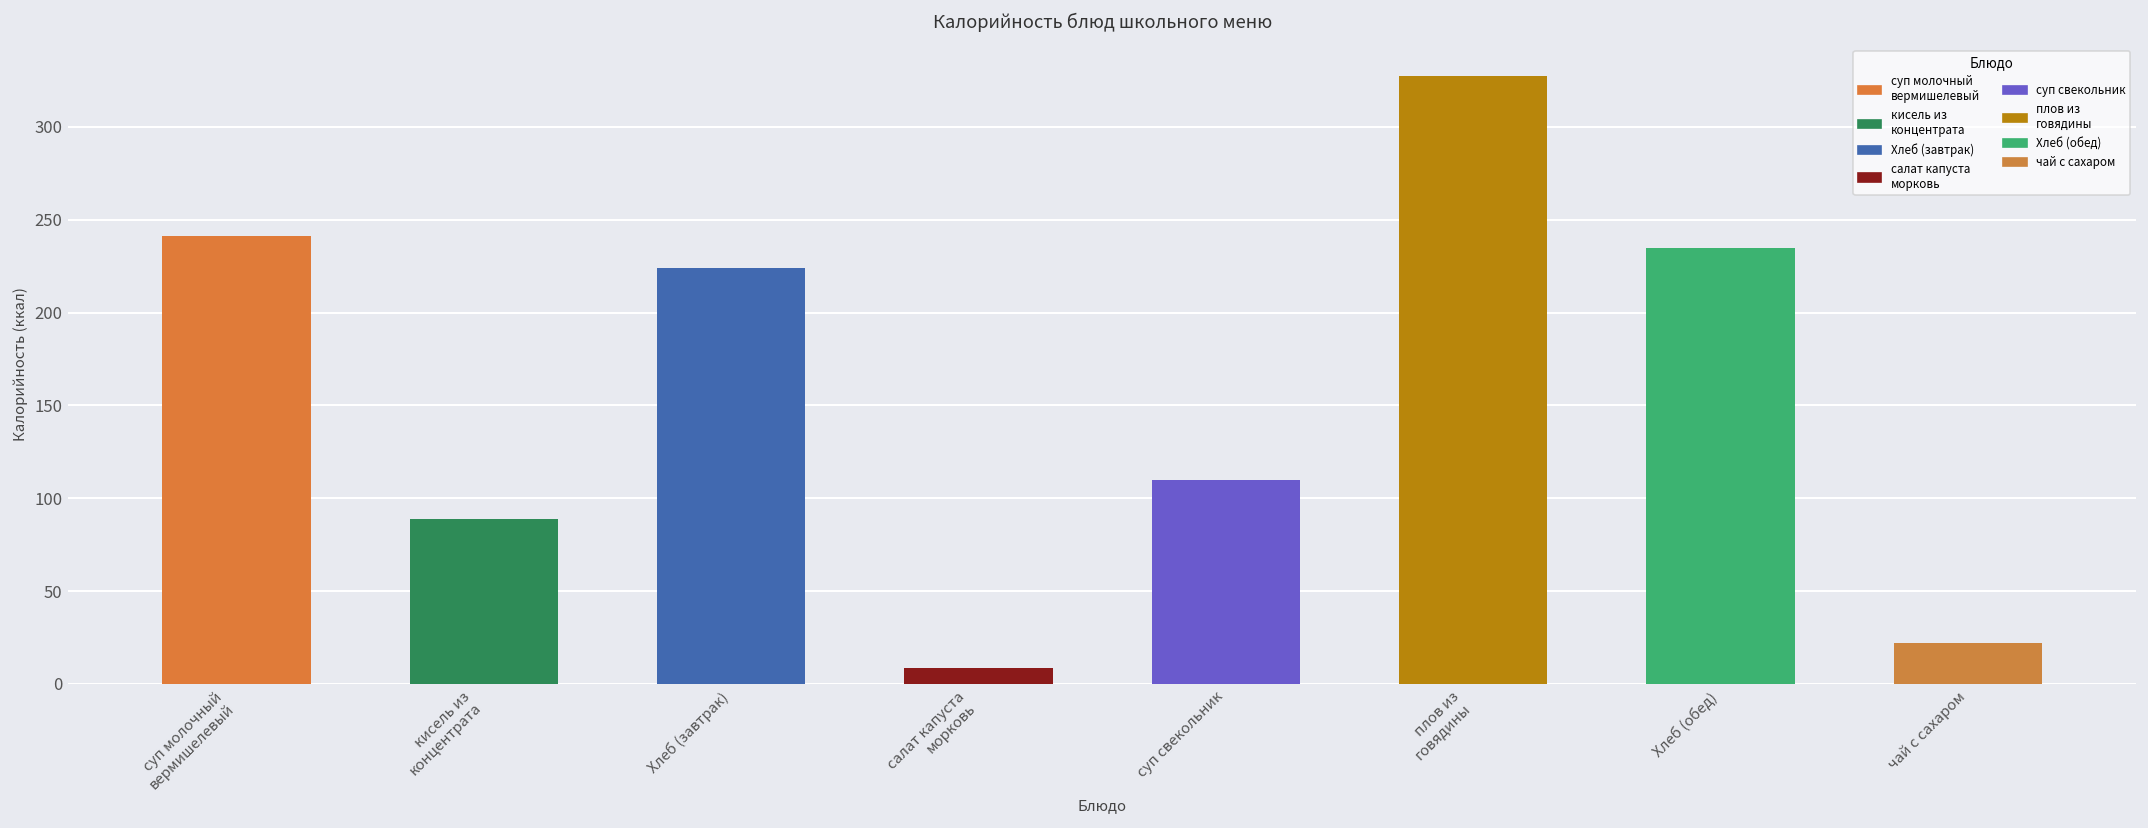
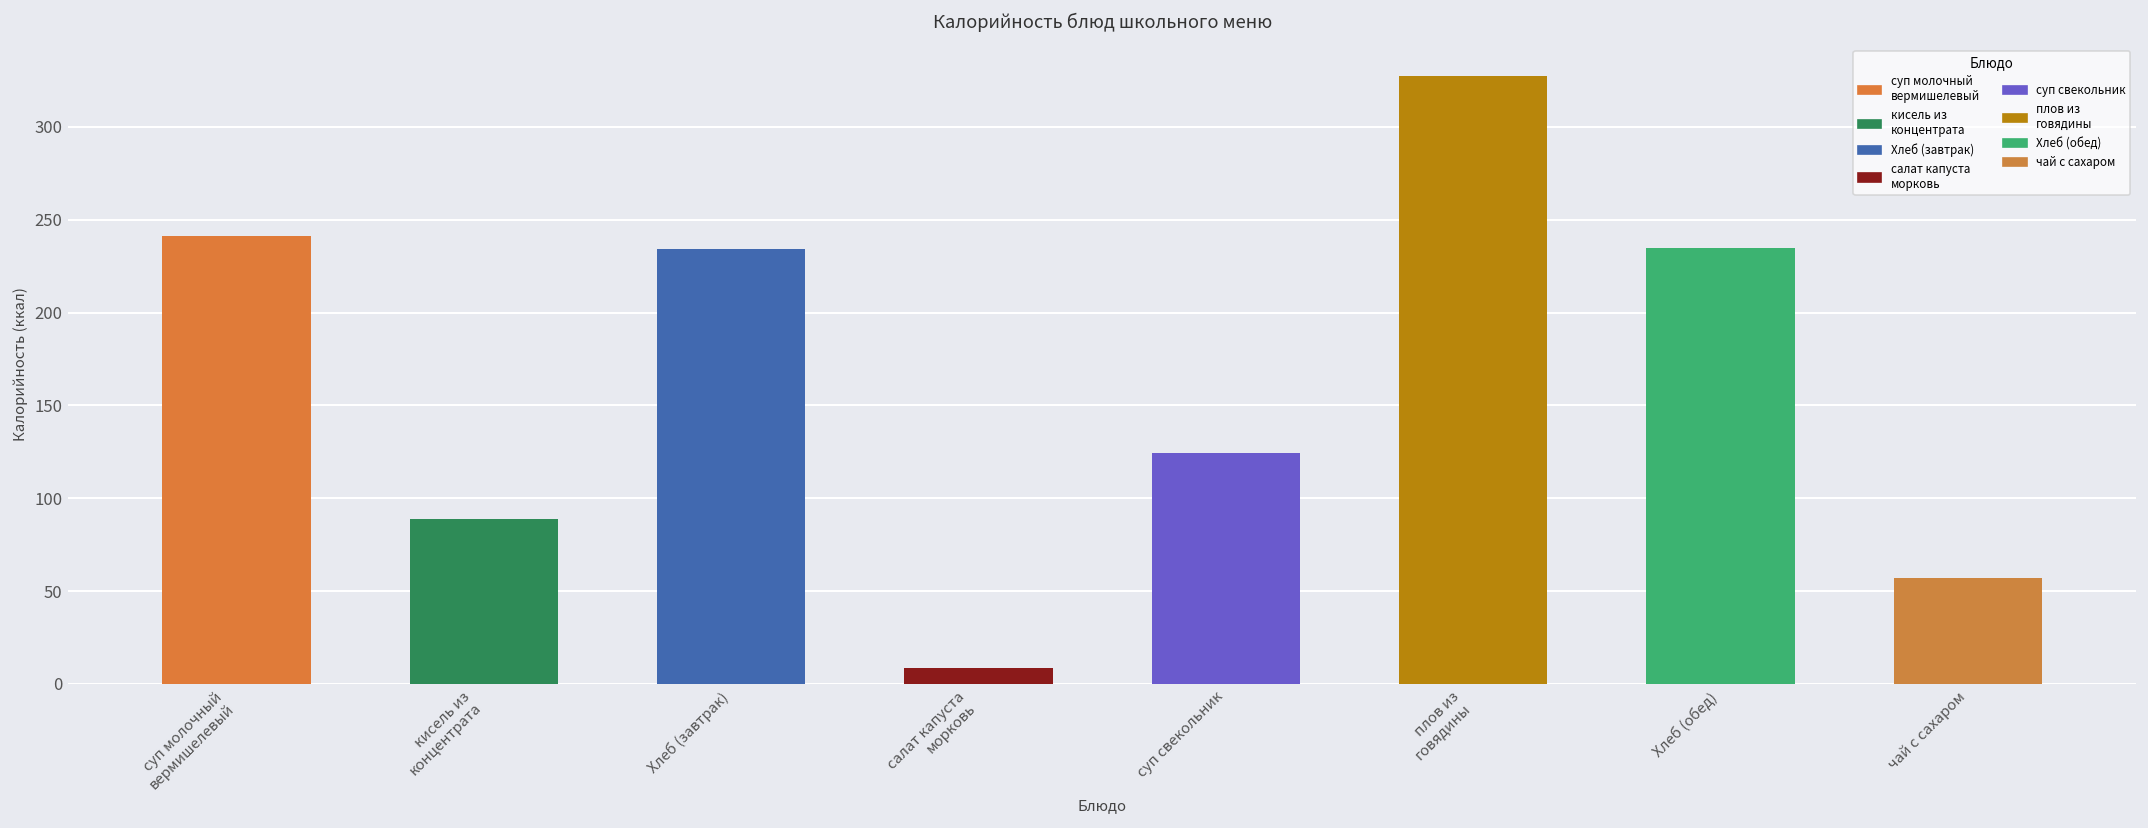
  {
    "суп молочный вермишелевый": 241,
    "кисель из концентрата": 89,
-   "Хлеб (завтрак)": 224,
+   "Хлеб (завтрак)": 234,
    "салат капуста морковь": 9,
-   "суп свекольник": 110,
+   "суп свекольник": 124,
    "плов из говядины": 328,
    "Хлеб (обед)": 235,
-   "чай с сахаром": 22
+   "чай с сахаром": 57
  }
